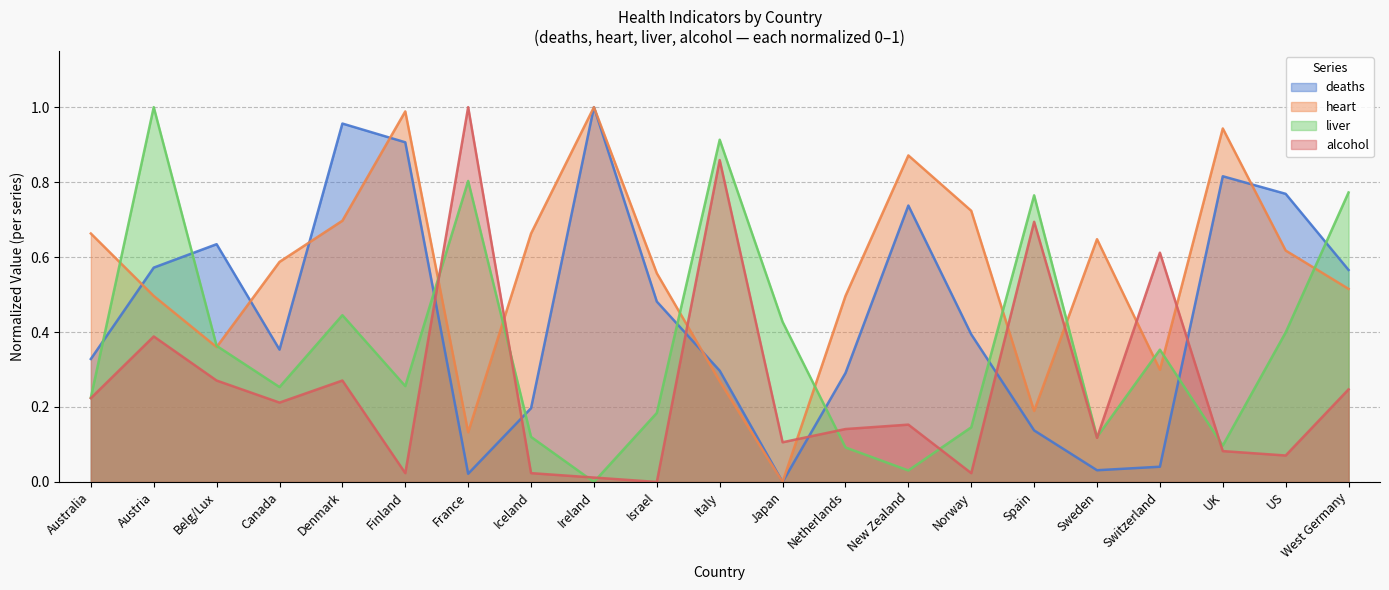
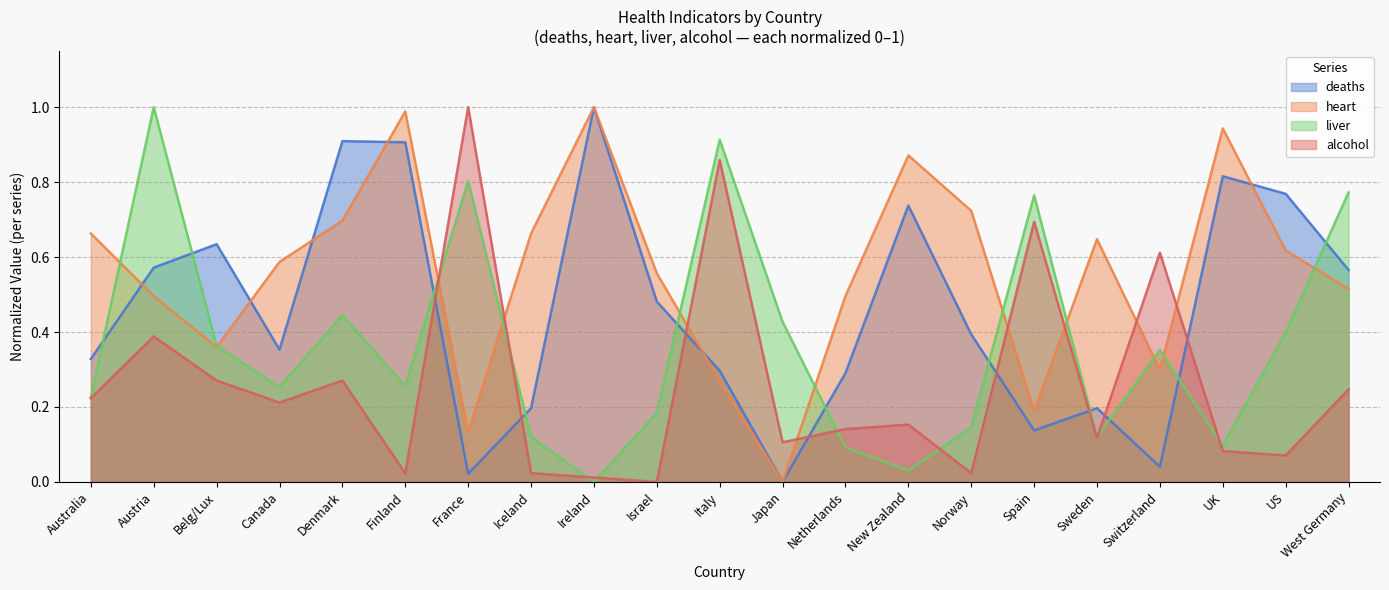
  {
    "deaths": {
      "Australia": 0.33,
      "Austria": 0.57,
      "Belg/Lux": 0.63,
      "Canada": 0.35,
-     "Denmark": 0.96,
+     "Denmark": 0.91,
      "Finland": 0.91,
      "France": 0.02,
      "Iceland": 0.20,
      "Israel": 0.48,
      "Italy": 0.30,
      "Netherlands": 0.29,
      "New Zealand": 0.74,
      "Norway": 0.39,
      "Spain": 0.14,
-     "Sweden": 0.03,
+     "Sweden": 0.20,
      "Switzerland": 0.04,
      "UK": 0.82,
      "US": 0.77,
      "West Germany": 0.57
    },
    "liver": {
      "Austria": 1.00,
      "Canada": 0.25,
      "Denmark": 0.45,
      "Finland": 0.26,
      "France": 0.80,
      "Iceland": 0.12,
      "Ireland": 0.00,
      "Israel": 0.18,
      "Italy": 0.91,
      "Japan": 0.43,
      "Netherlands": 0.09,
      "New Zealand": 0.03,
      "Norway": 0.15,
      "Spain": 0.76,
      "Switzerland": 0.35,
      "UK": 0.10,
      "US": 0.40,
      "West Germany": 0.77
    }
  }
